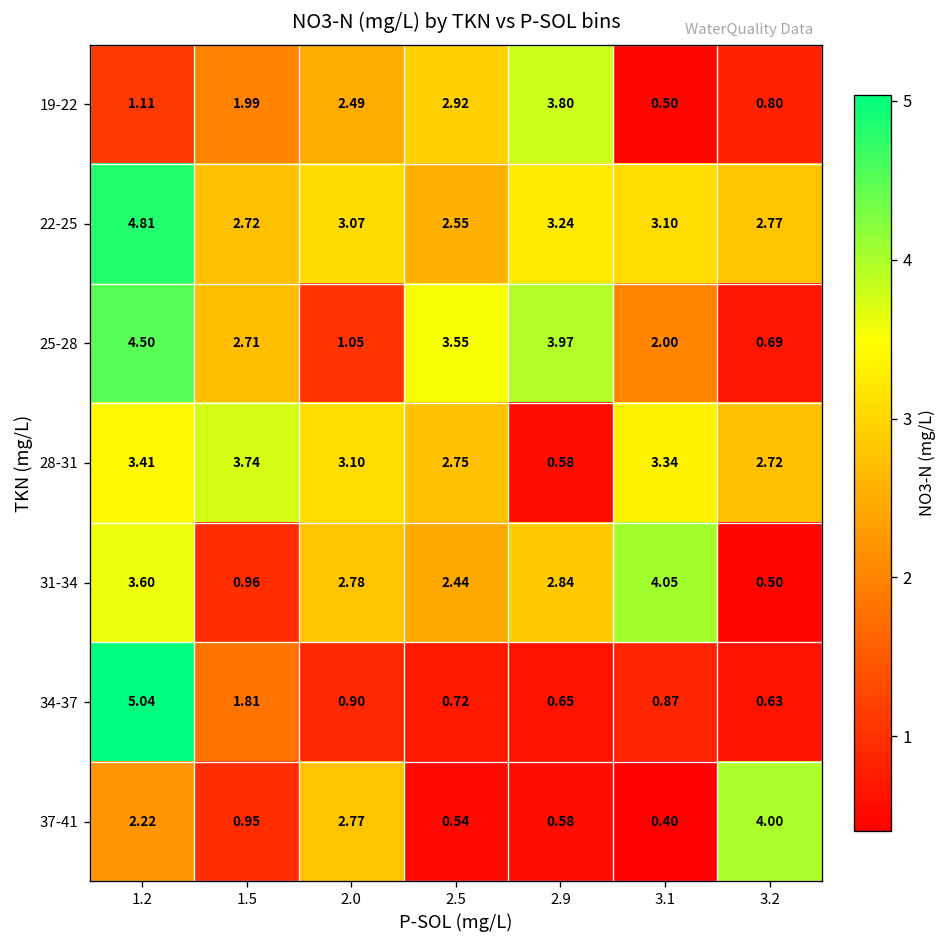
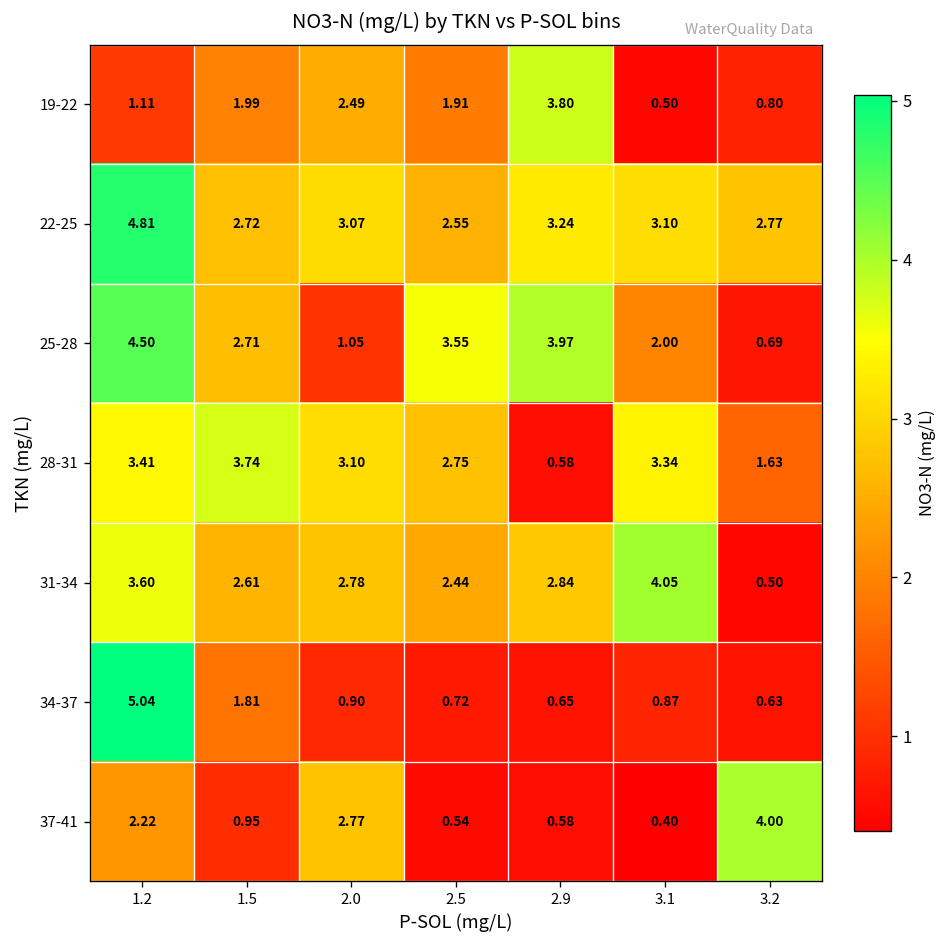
  {
    "19-22": {
      "1.2": 1.11,
      "1.5": 1.99,
      "2.0": 2.49,
-     "2.5": 2.92,
+     "2.5": 1.91,
      "2.9": 3.80,
      "3.1": 0.50,
      "3.2": 0.80
    },
    "22-25": {
      "1.2": 4.81,
      "1.5": 2.72,
      "2.0": 3.07,
      "2.5": 2.55,
      "2.9": 3.24,
      "3.1": 3.10,
      "3.2": 2.77
    },
    "25-28": {
      "1.2": 4.50,
      "1.5": 2.71,
      "2.0": 1.05,
      "2.5": 3.55,
      "2.9": 3.97,
      "3.1": 2.00,
      "3.2": 0.69
    },
    "28-31": {
      "1.2": 3.41,
      "1.5": 3.74,
      "2.0": 3.10,
      "2.5": 2.75,
      "2.9": 0.58,
      "3.1": 3.34,
-     "3.2": 2.72
+     "3.2": 1.63
    },
    "31-34": {
      "1.2": 3.60,
-     "1.5": 0.96,
+     "1.5": 2.61,
      "2.0": 2.78,
      "2.5": 2.44,
      "2.9": 2.84,
      "3.1": 4.05,
      "3.2": 0.50
    },
    "34-37": {
      "1.2": 5.04,
      "1.5": 1.81,
      "2.0": 0.90,
      "2.5": 0.72,
      "2.9": 0.65,
      "3.1": 0.87,
      "3.2": 0.63
    },
    "37-41": {
      "1.2": 2.22,
      "1.5": 0.95,
      "2.0": 2.77,
      "2.5": 0.54,
      "2.9": 0.58,
      "3.1": 0.40,
      "3.2": 4.00
    }
  }
